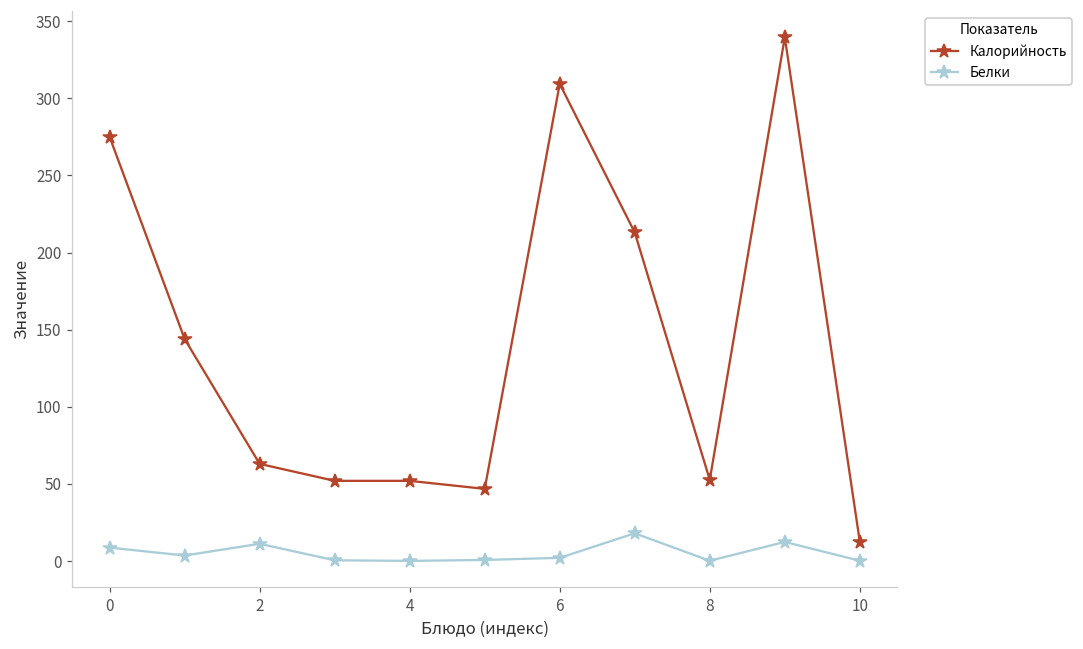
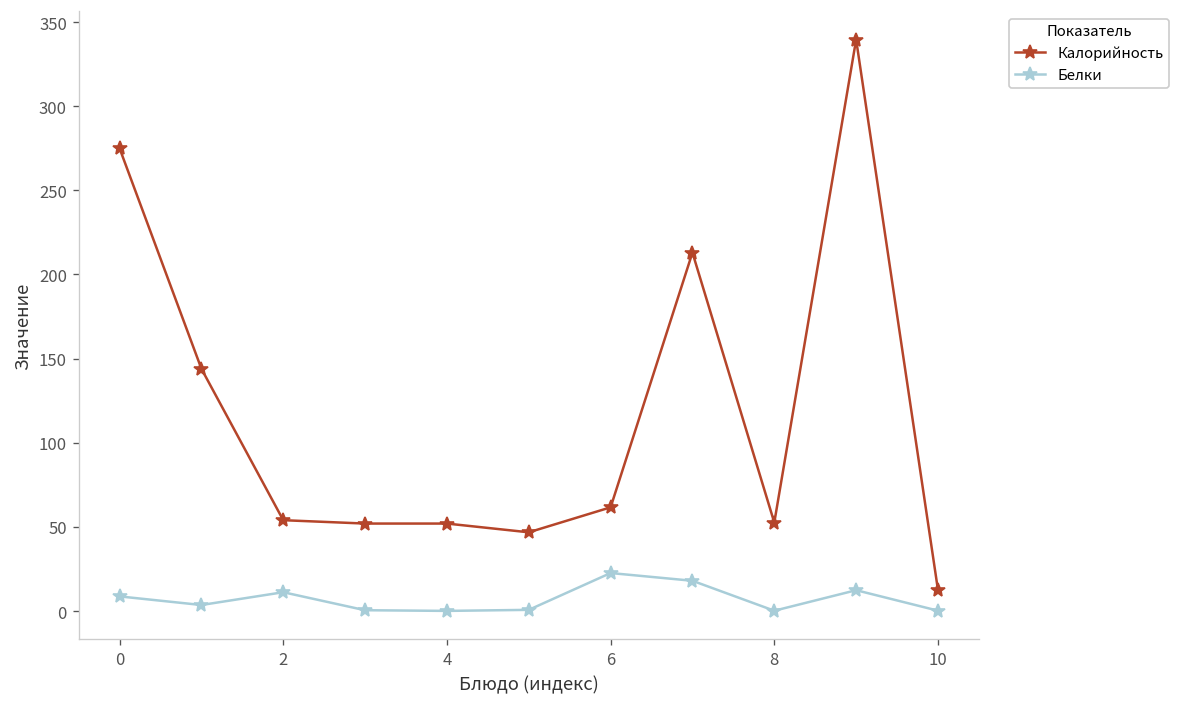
  {
    "Калорийность": {
      "0": 275,
-     "2": 63,
+     "2": 54,
      "4": 52,
-     "6": 309,
+     "6": 62,
      "8": 53,
      "10": 13
    },
    "Белки": {
      "0": 9,
      "2": 11,
      "4": 0,
-     "6": 2,
+     "6": 23,
      "8": 0,
      "10": 0
    }
  }
